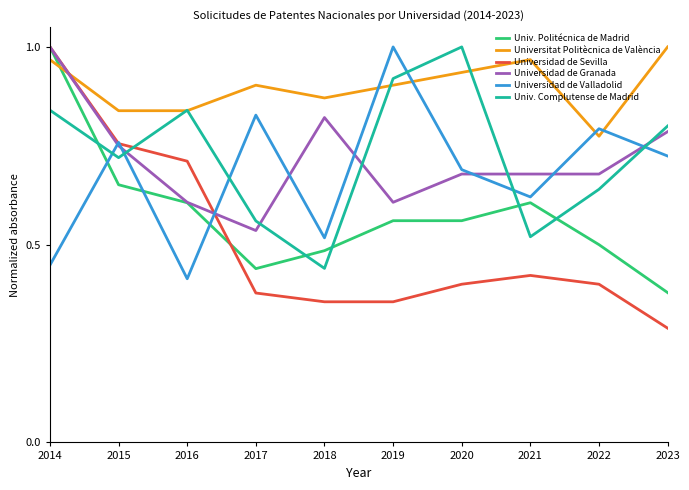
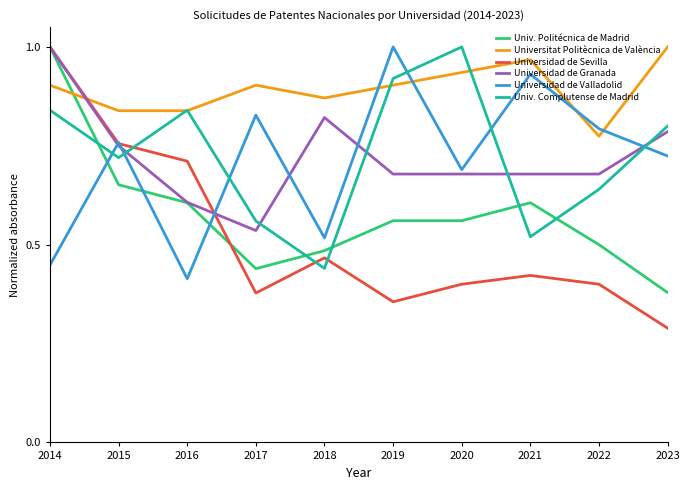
  {
    "Universitat Politècnica de València": {
-     "2014": 0.97,
+     "2014": 0.90,
      "2015": 0.84,
      "2017": 0.90,
      "2018": 0.87,
      "2019": 0.90,
      "2020": 0.94,
      "2021": 0.97,
      "2022": 0.77,
      "2023": 1.00
    },
    "Universidad de Sevilla": {
      "2016": 0.71,
      "2017": 0.38,
-     "2018": 0.36,
+     "2018": 0.47,
      "2019": 0.36,
      "2020": 0.40,
      "2021": 0.42,
      "2022": 0.40,
      "2023": 0.29
    },
    "Universidad de Granada": {
      "2017": 0.54,
      "2018": 0.82,
-     "2019": 0.61,
+     "2019": 0.68,
      "2020": 0.68,
      "2021": 0.68,
      "2022": 0.68,
      "2023": 0.79
    },
    "Universidad de Valladolid": {
      "2014": 0.45,
      "2016": 0.41,
      "2017": 0.83,
      "2018": 0.52,
      "2019": 1.00,
      "2020": 0.69,
-     "2021": 0.62,
+     "2021": 0.93,
      "2022": 0.79,
      "2023": 0.72
    }
  }
